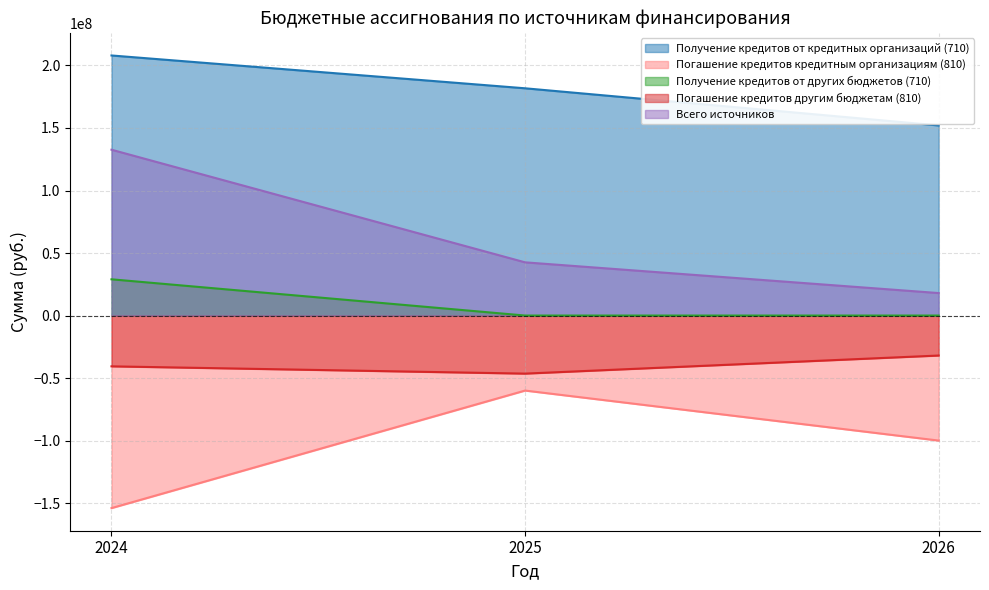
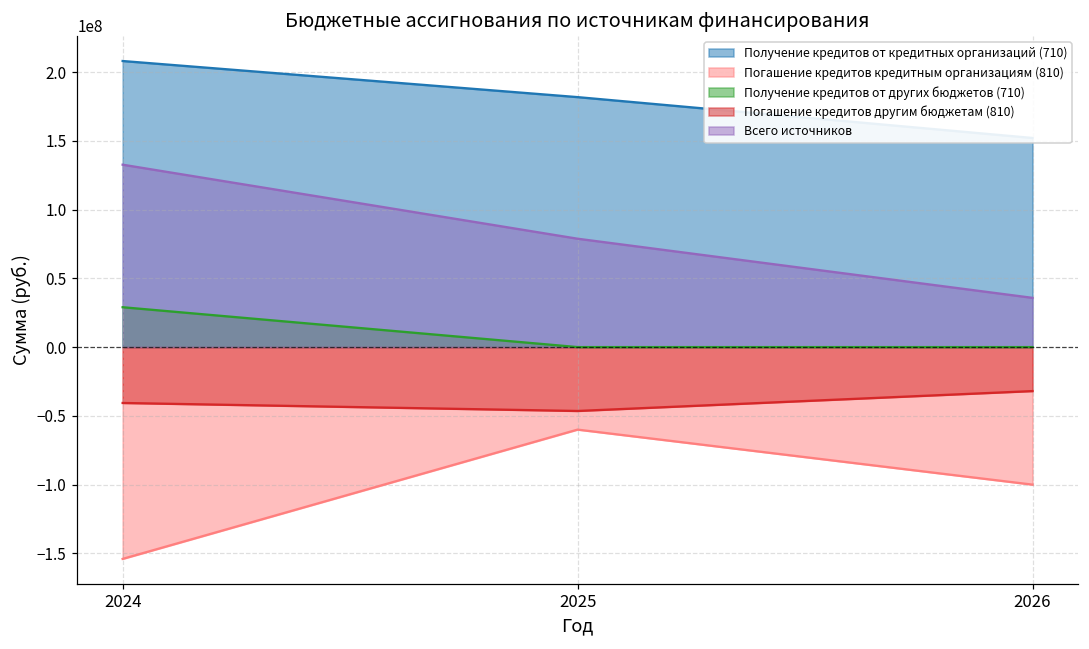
  {
    "Получение кредитов от кредитных организаций (710)": {
      "2024": 208000000,
      "2025": 182000000,
      "2026": 152000000
    },
    "Получение кредитов от других бюджетов (710)": {
      "2024": 29000000
    },
    "Всего источников": {
      "2024": 133000000,
-     "2025": 43000000,
-     "2026": 18000000
+     "2025": 79000000,
+     "2026": 36000000
    }
  }
